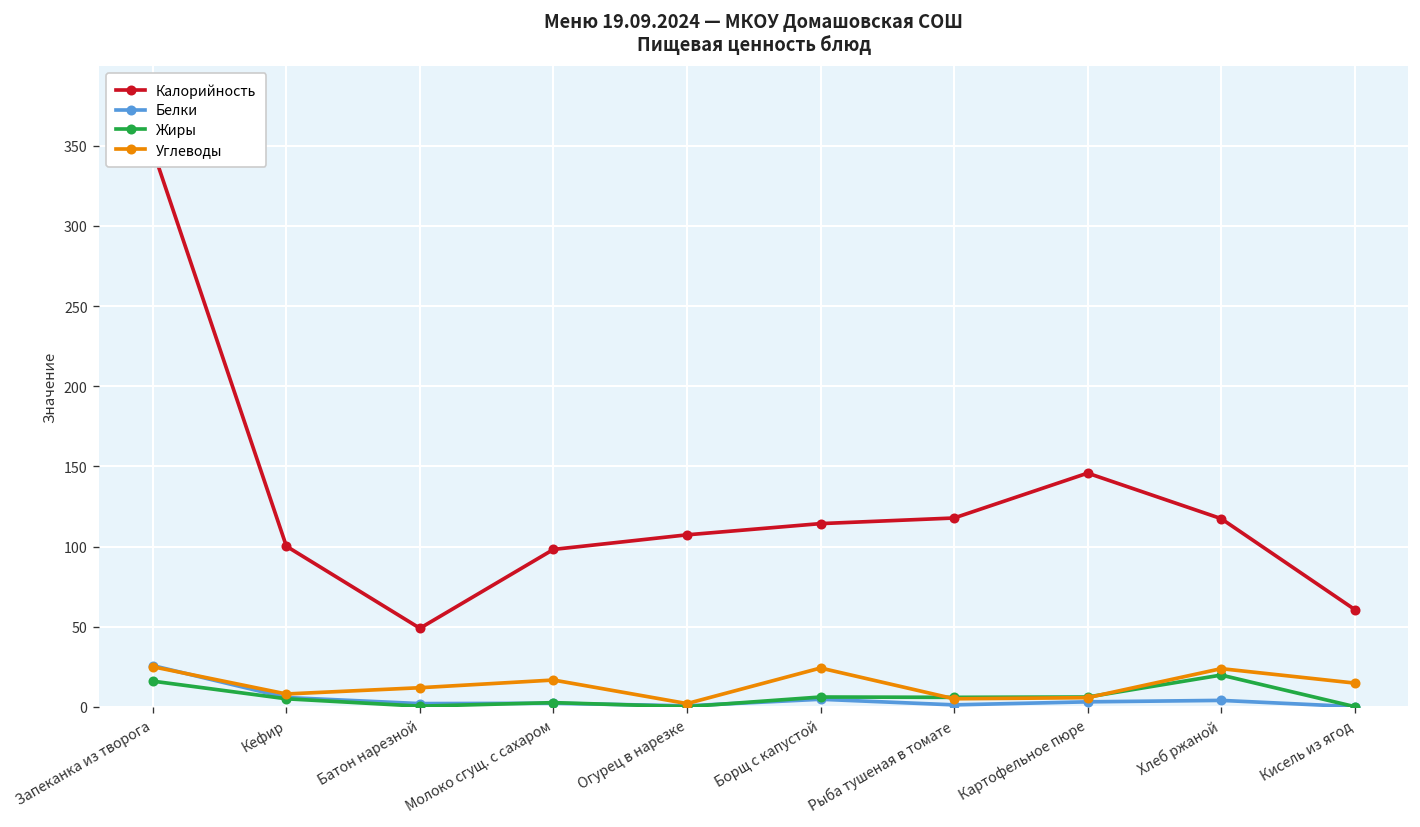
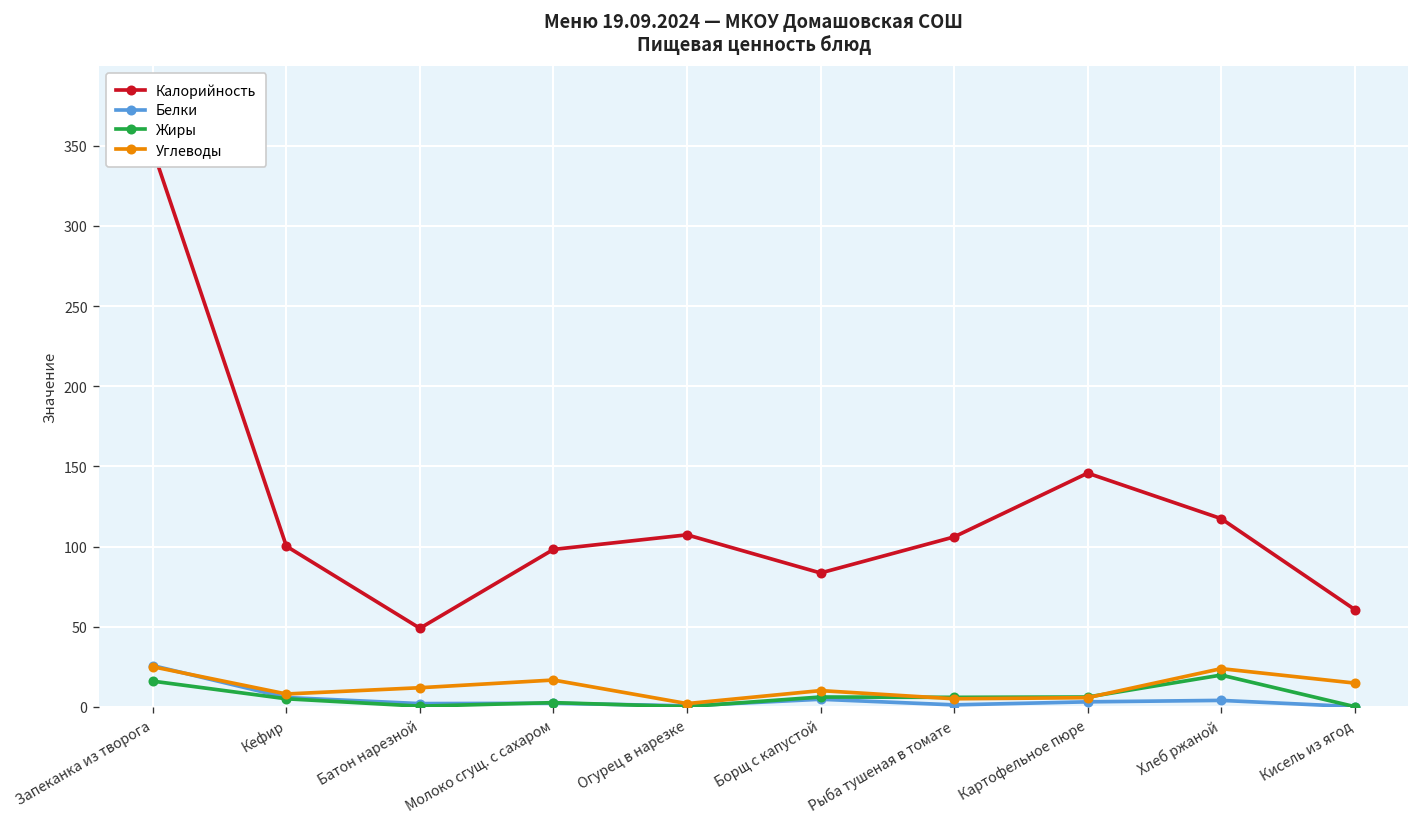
  {
    "Калорийность": {
      "Кефир": 100,
      "Батон нарезной": 49,
      "Молоко сгущ. с сахаром": 98,
      "Огурец в нарезке": 107,
-     "Борщ с капустой": 114,
-     "Рыба тушеная в томате": 118,
+     "Борщ с капустой": 84,
+     "Рыба тушеная в томате": 106,
      "Картофельное пюре": 146,
      "Хлеб ржаной": 117,
      "Кисель из ягод": 61
    },
    "Белки": {
      "Рыба тушеная в томате": 1,
      "Картофельное пюре": 3,
      "Хлеб ржаной": 4
    },
    "Жиры": {
      "Запеканка из творога": 16,
      "Хлеб ржаной": 20
    },
    "Углеводы": {
      "Кефир": 8,
      "Батон нарезной": 12,
      "Молоко сгущ. с сахаром": 17,
-     "Борщ с капустой": 24,
+     "Борщ с капустой": 10,
      "Хлеб ржаной": 24,
      "Кисель из ягод": 15
    }
  }
